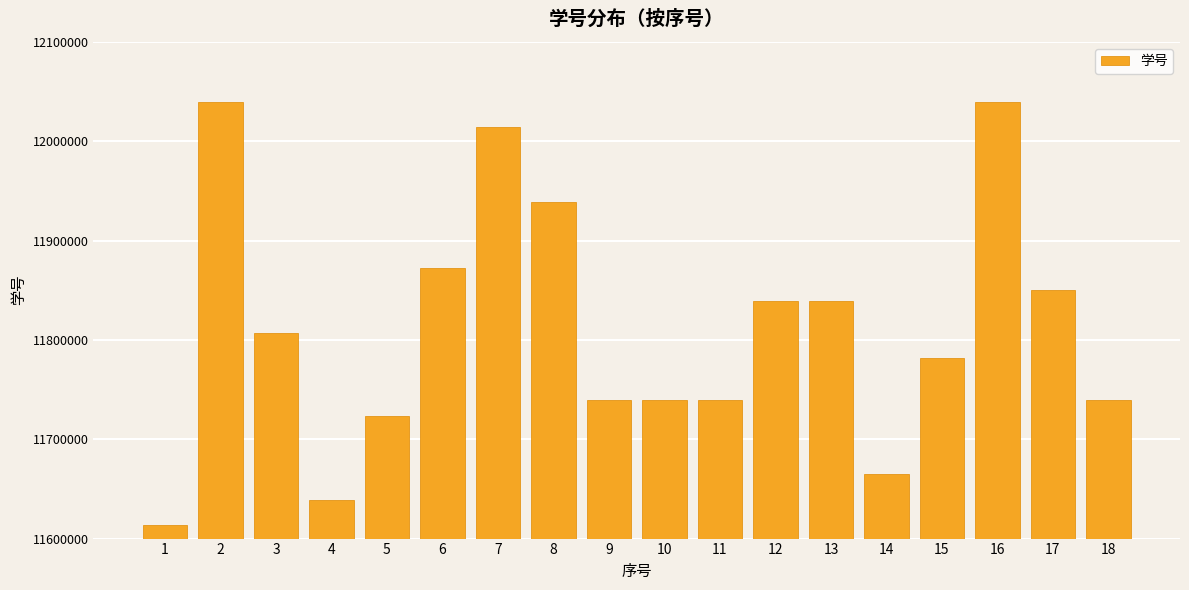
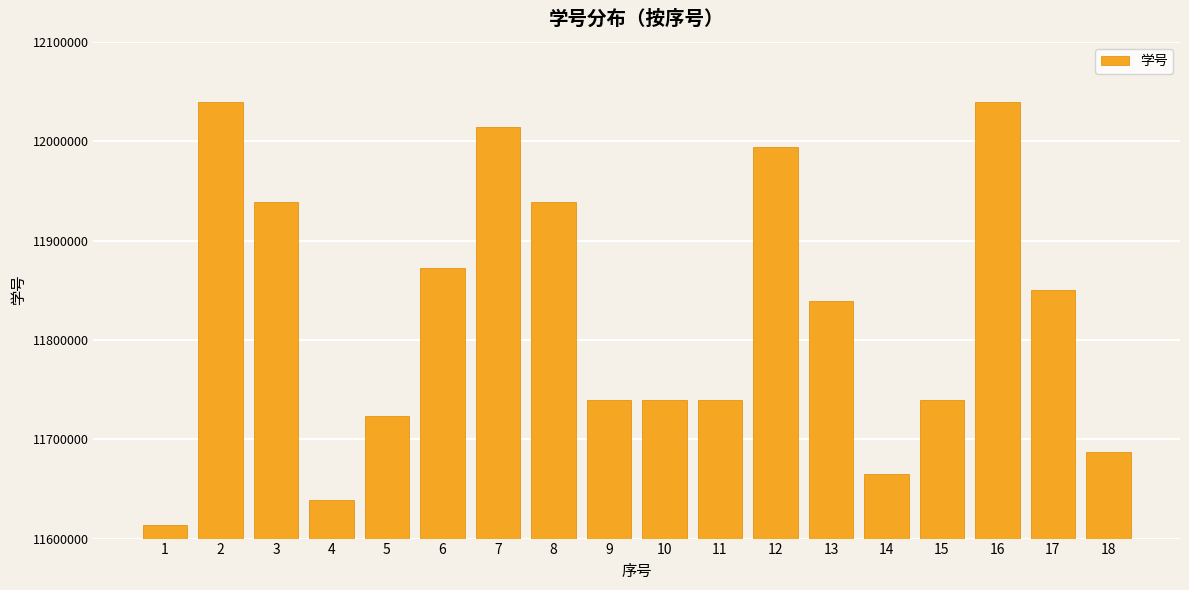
  {
    "1": 11610000,
    "2": 12040000,
-   "3": 11810000,
+   "3": 11940000,
    "4": 11640000,
    "5": 11720000,
    "6": 11870000,
    "7": 12010000,
    "8": 11940000,
    "9": 11740000,
    "10": 11740000,
    "11": 11740000,
-   "12": 11840000,
+   "12": 11990000,
    "13": 11840000,
    "14": 11660000,
-   "15": 11780000,
+   "15": 11740000,
    "16": 12040000,
    "17": 11850000,
-   "18": 11740000
+   "18": 11690000
  }
